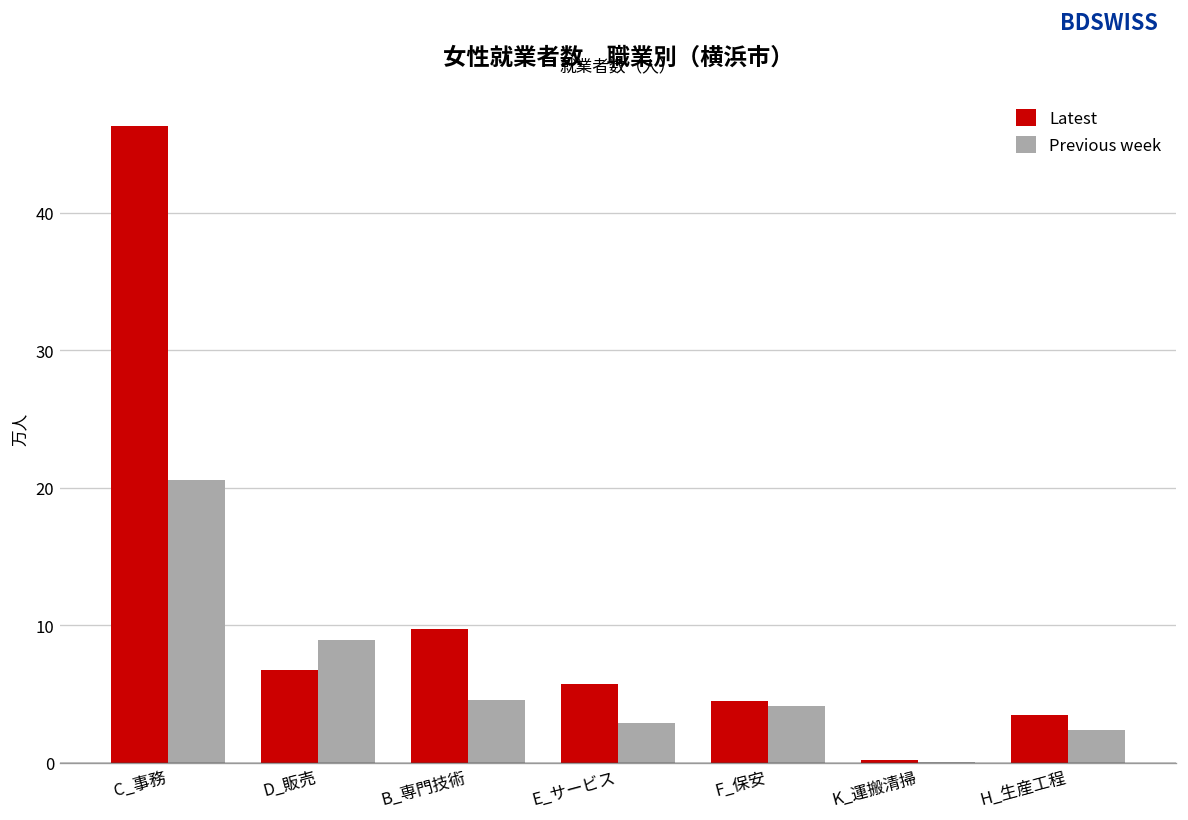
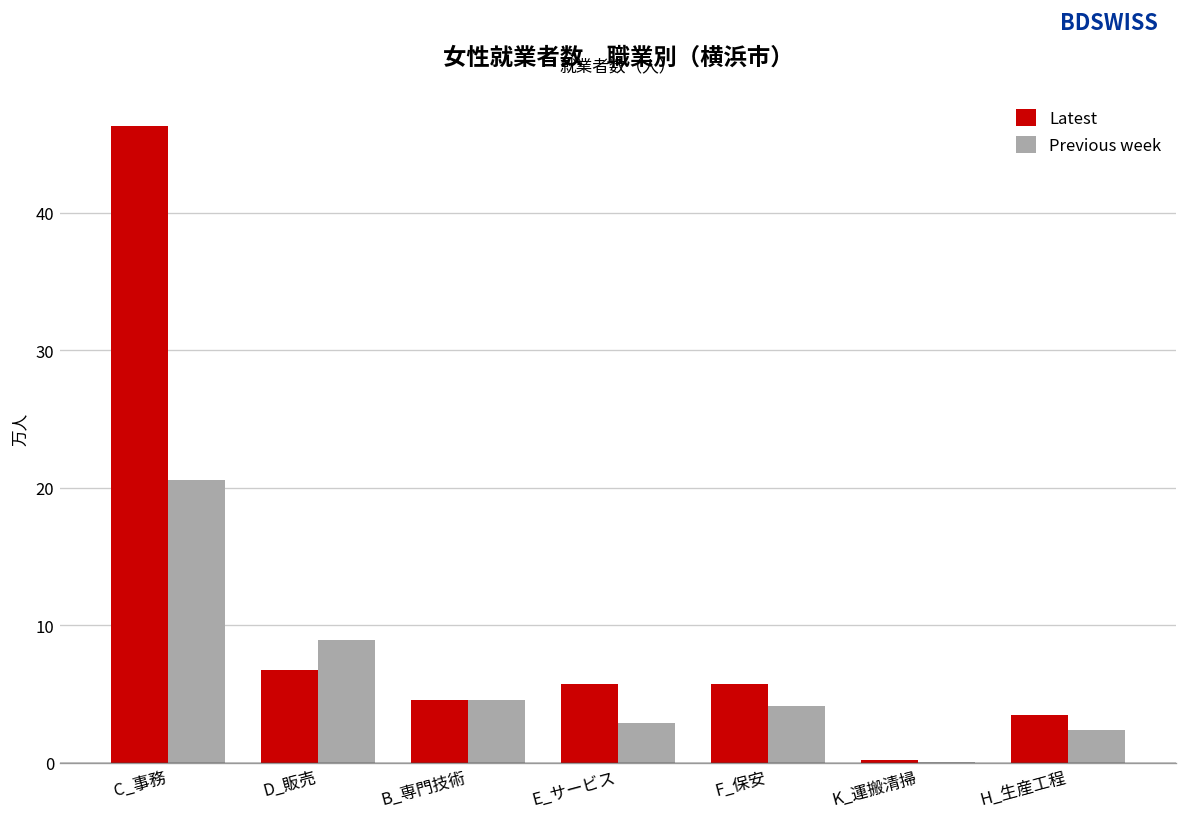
  {
    "Latest": {
      "C_事務": 46.3,
      "D_販売": 6.8,
-     "B_専門技術": 9.7,
+     "B_専門技術": 4.6,
      "E_サービス": 5.8,
-     "F_保安": 4.5,
+     "F_保安": 5.7,
      "H_生産工程": 3.5
    },
    "Previous week": {
      "C_事務": 20.6,
      "D_販売": 9.0,
      "B_専門技術": 4.6,
      "E_サービス": 2.9,
      "F_保安": 4.1,
      "H_生産工程": 2.4
    }
  }
